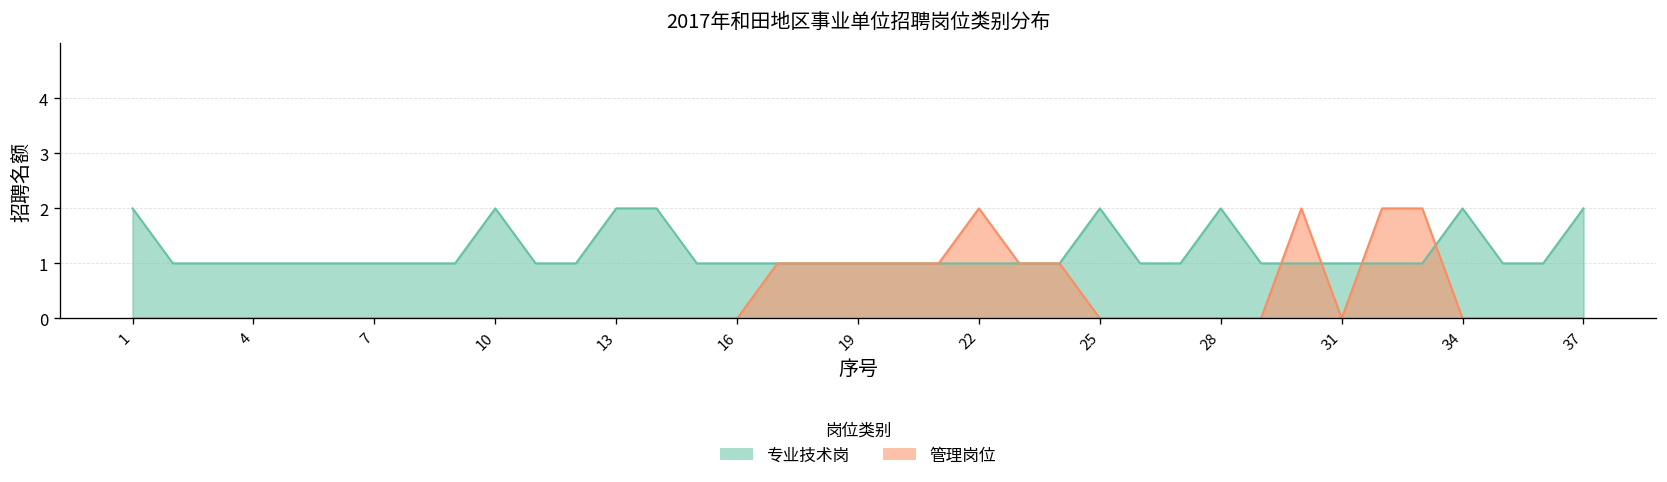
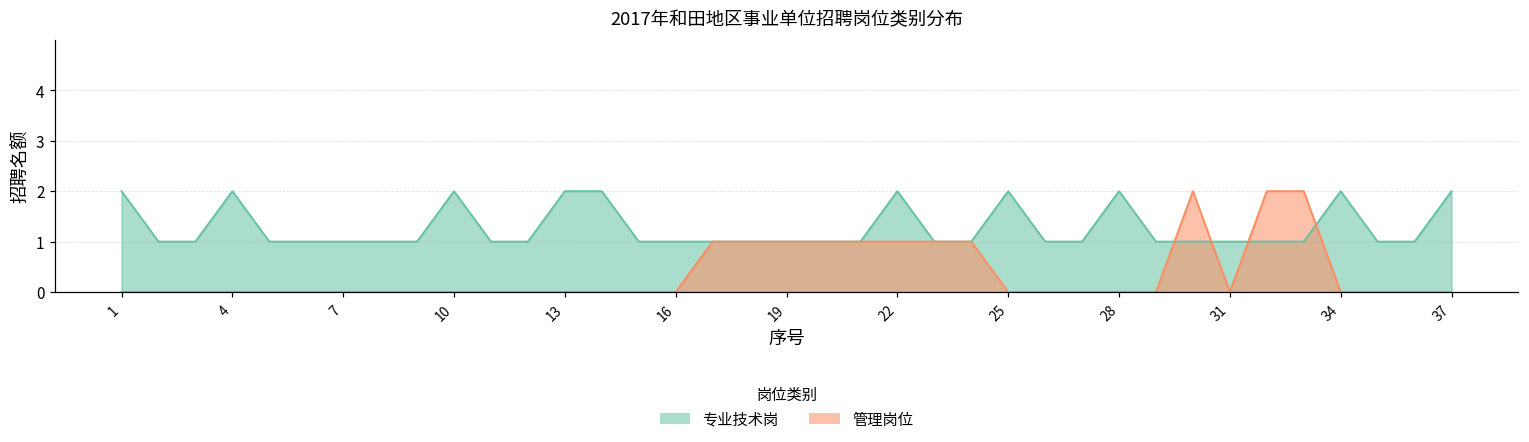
  {
    "专业技术岗": {
      "1": 2,
-     "4": 1,
+     "4": 2,
      "7": 1,
      "10": 2,
      "13": 2,
      "16": 1,
-     "22": 1,
+     "22": 2,
      "25": 2,
      "28": 2,
      "31": 1,
      "34": 2,
      "37": 2
    },
    "管理岗位": {
      "1": 0,
      "4": 0,
      "7": 0,
      "10": 0,
      "13": 0,
      "16": 0,
-     "22": 2,
+     "22": 1,
      "25": 0,
      "28": 0,
      "31": 0,
      "34": 0,
      "37": 0
    }
  }
